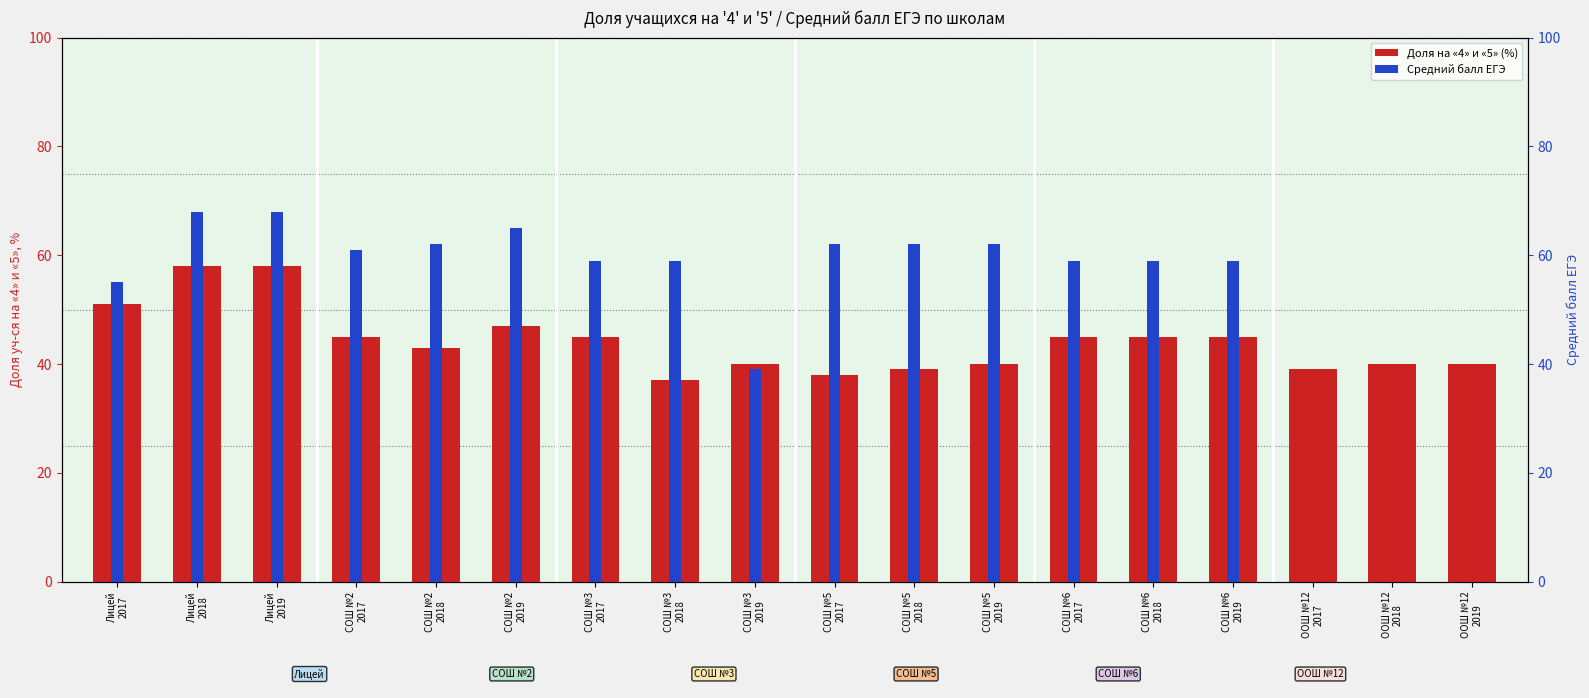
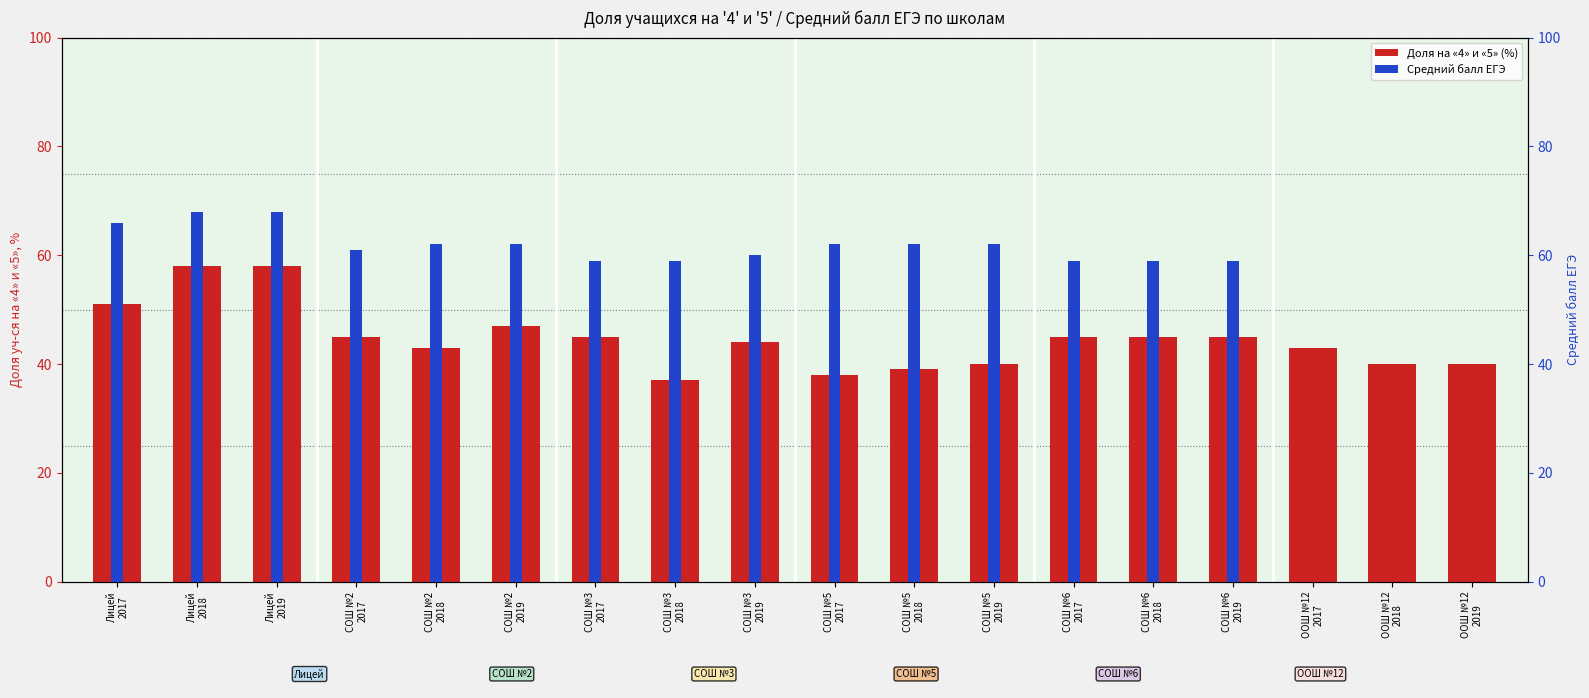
  {
    "Доля на «4» и «5» (%)": {
      "Лицей 2017": 51,
      "Лицей 2018": 58,
      "Лицей 2019": 58,
      "СОШ №2 2017": 45,
      "СОШ №2 2018": 43,
      "СОШ №2 2019": 47,
      "СОШ №3 2017": 45,
      "СОШ №3 2018": 37,
-     "СОШ №3 2019": 40,
+     "СОШ №3 2019": 44,
      "СОШ №5 2017": 38,
      "СОШ №5 2018": 39,
      "СОШ №5 2019": 40,
      "СОШ №6 2017": 45,
      "СОШ №6 2018": 45,
      "СОШ №6 2019": 45,
-     "ООШ №12 2017": 39,
+     "ООШ №12 2017": 43,
      "ООШ №12 2018": 40,
      "ООШ №12 2019": 40
    },
    "Средний балл ЕГЭ": {
-     "Лицей 2017": 55,
+     "Лицей 2017": 66,
      "Лицей 2018": 68,
      "Лицей 2019": 68,
      "СОШ №2 2017": 61,
      "СОШ №2 2018": 62,
-     "СОШ №2 2019": 65,
+     "СОШ №2 2019": 62,
      "СОШ №3 2017": 59,
      "СОШ №3 2018": 59,
-     "СОШ №3 2019": 39,
+     "СОШ №3 2019": 60,
      "СОШ №5 2017": 62,
      "СОШ №5 2018": 62,
      "СОШ №5 2019": 62,
      "СОШ №6 2017": 59,
      "СОШ №6 2018": 59,
      "СОШ №6 2019": 59,
      "ООШ №12 2017": 0,
      "ООШ №12 2018": 0,
      "ООШ №12 2019": 0
    }
  }
